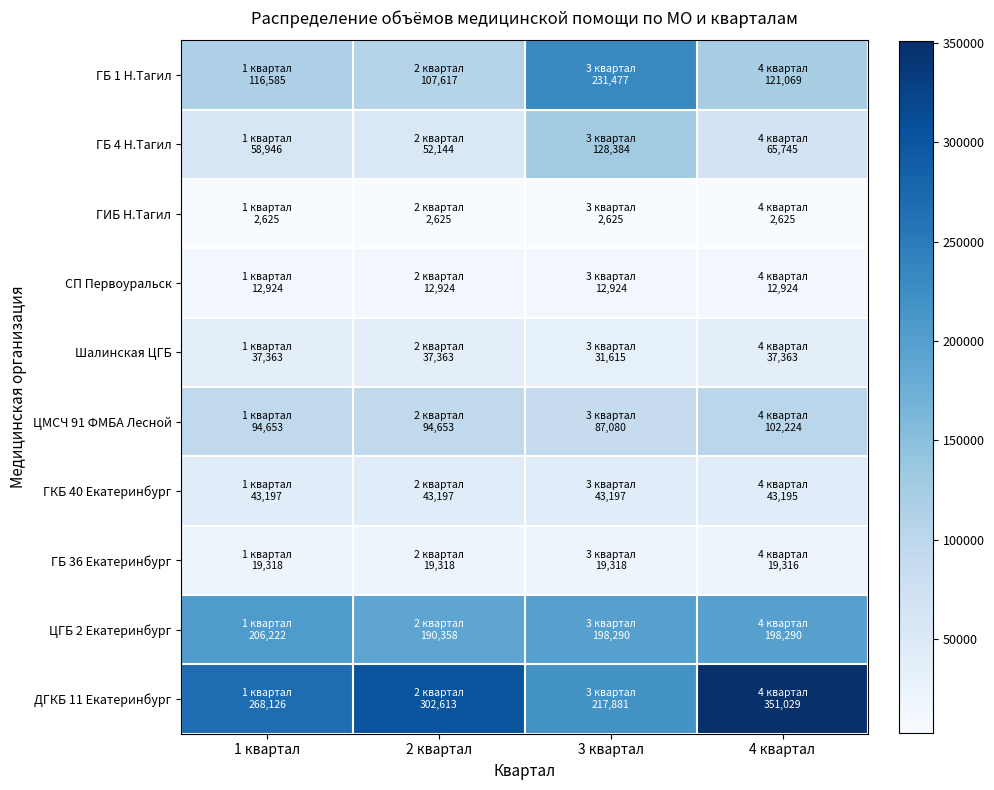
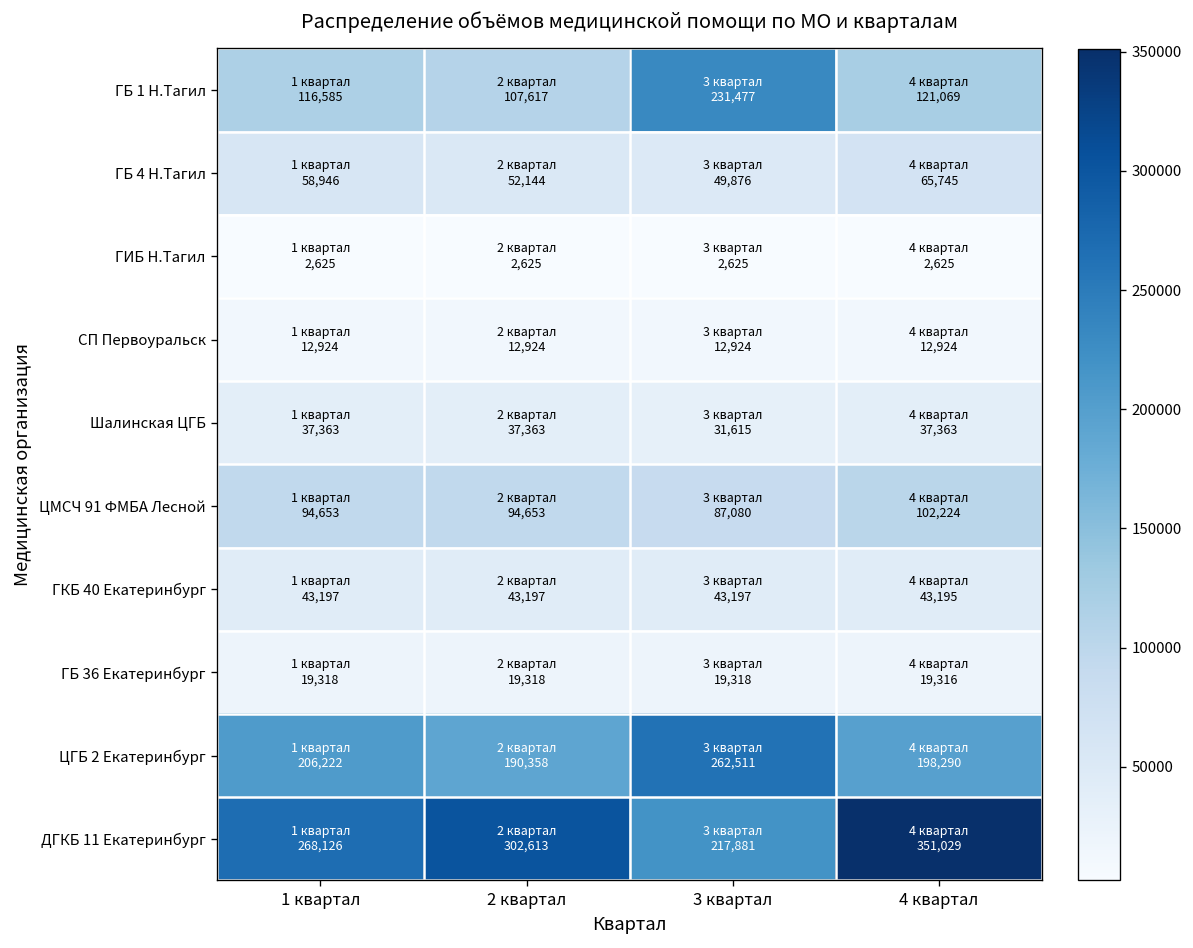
  {
    "ГБ 4 Н.Тагил": {
-     "3 квартал": "128,384"
+     "3 квартал": "49,876"
    },
    "ЦГБ 2 Екатеринбург": {
-     "3 квартал": "198,290"
+     "3 квартал": "262,511"
    }
  }
